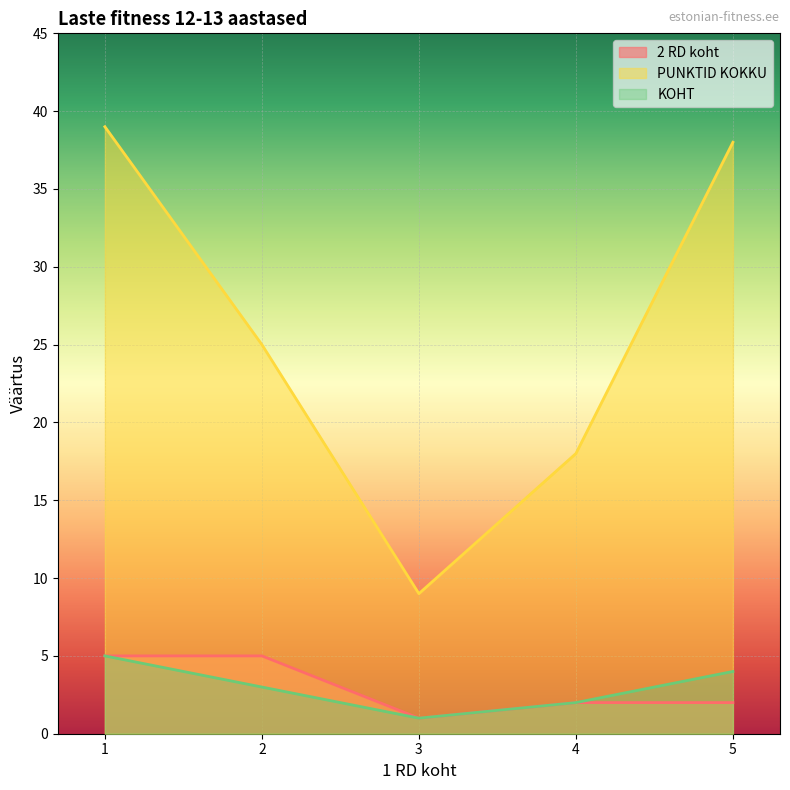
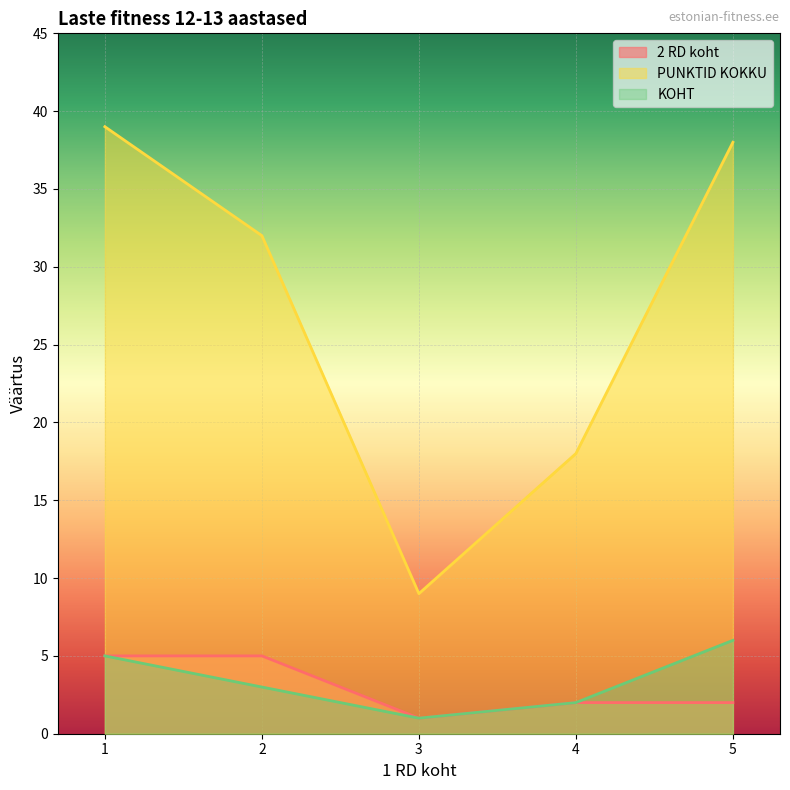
  {
    "2 RD koht": {
      "2": 5,
      "5": 2
    },
    "PUNKTID KOKKU": {
      "1": 39,
-     "2": 25,
+     "2": 32,
      "3": 9,
      "4": 18,
      "5": 38
    },
    "KOHT": {
      "2": 3,
-     "5": 4
+     "5": 6
    }
  }
